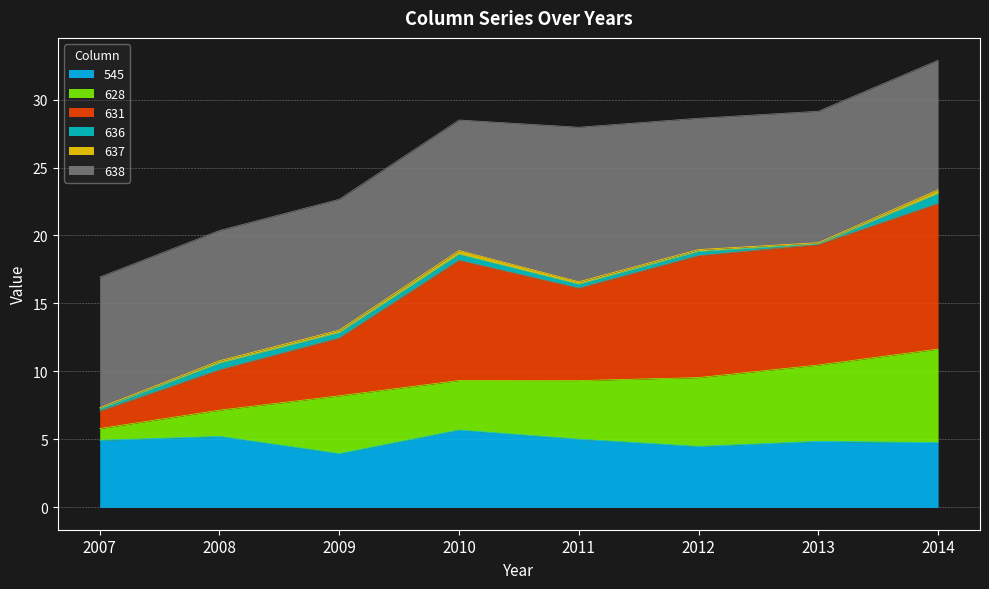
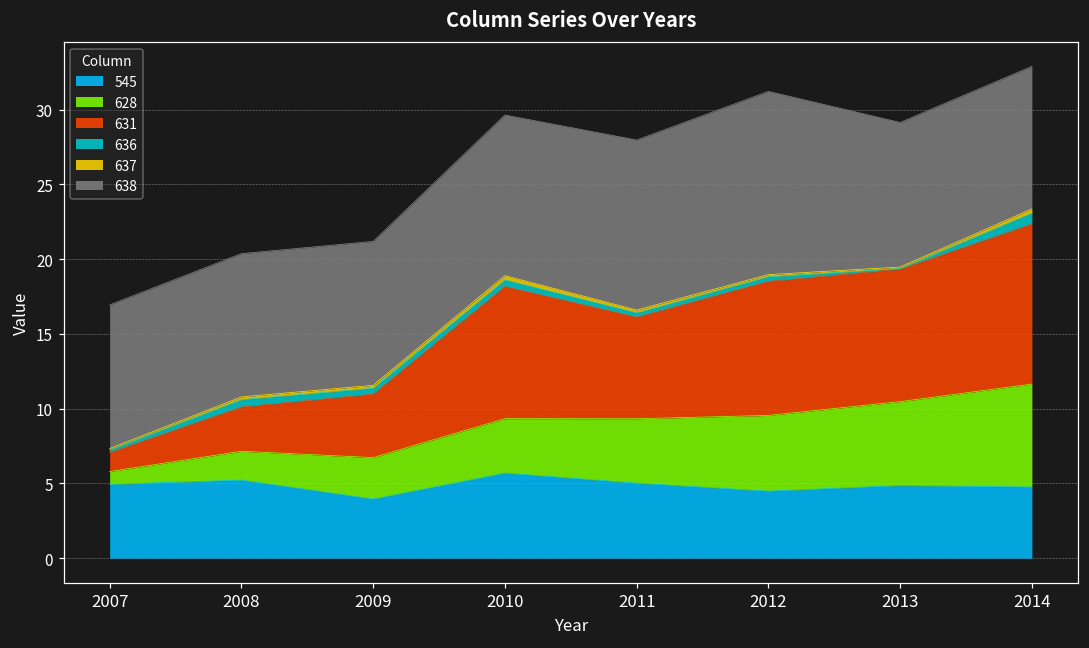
  {
    "628": {
      "2007": 0.9,
      "2008": 1.9,
-     "2009": 4.3,
+     "2009": 2.8,
      "2010": 3.6,
      "2011": 4.3,
      "2012": 5.1,
      "2013": 5.6,
      "2014": 6.9
    },
    "631": {
      "2008": 3.0,
      "2009": 4.2,
      "2010": 8.8,
      "2011": 6.8,
      "2012": 9.0,
      "2014": 10.7
    },
    "637": {
      "2008": 0.2,
      "2009": 0.2,
      "2010": 0.3,
      "2014": 0.3
    },
    "638": {
      "2007": 9.6,
      "2008": 9.6,
      "2009": 9.6,
-     "2010": 9.6,
+     "2010": 10.7,
      "2011": 11.4,
-     "2012": 9.7,
+     "2012": 12.3,
      "2013": 9.7,
      "2014": 9.5
    }
  }
